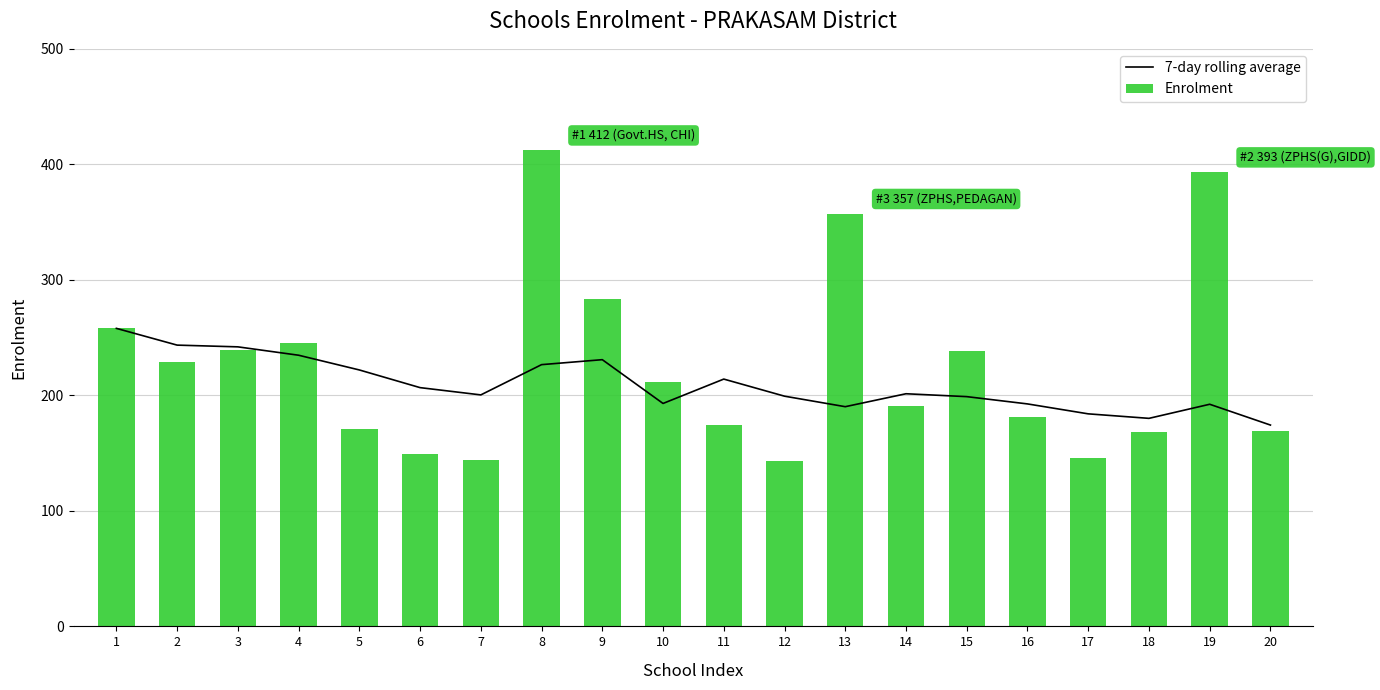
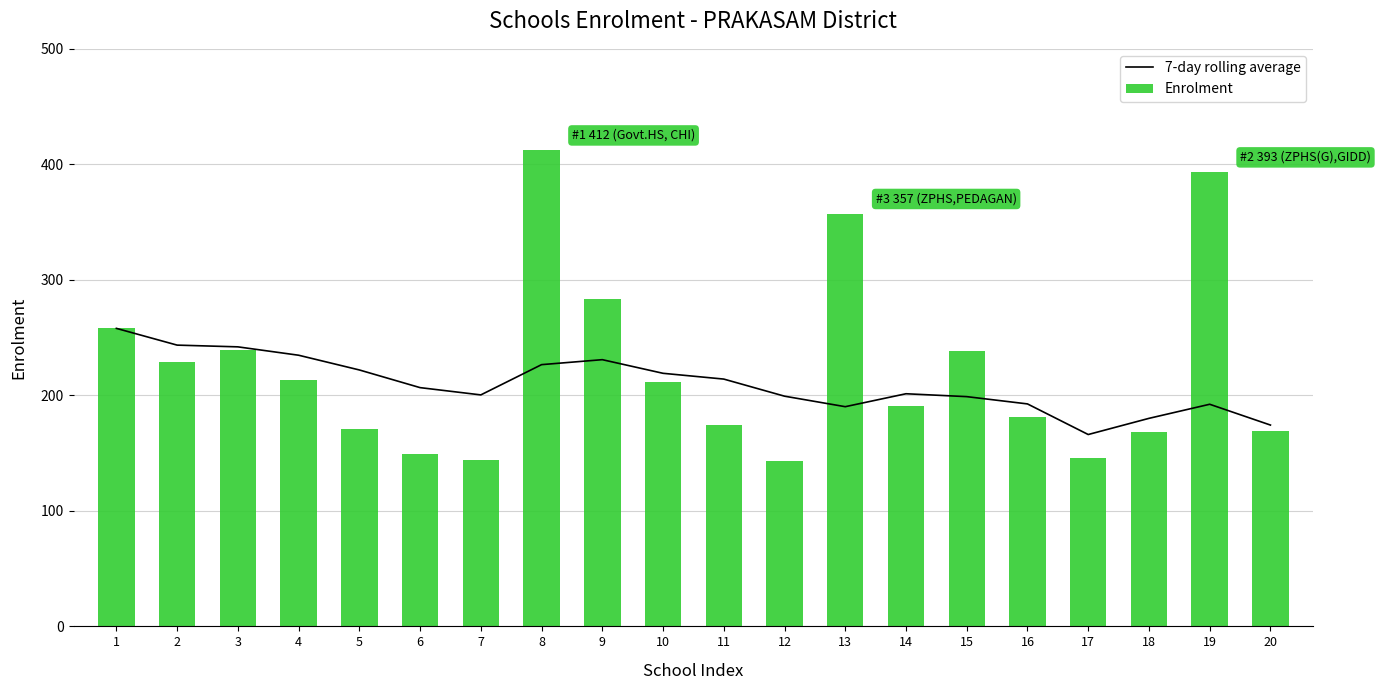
  {
    "7-day rolling average": {
      "1": 258,
      "2": 244,
      "3": 242,
      "4": 235,
      "5": 222,
      "6": 207,
      "7": 200,
      "8": 227,
      "9": 231,
-     "10": 193,
+     "10": 219,
      "11": 214,
      "12": 199,
      "13": 190,
      "14": 201,
      "15": 199,
      "16": 193,
-     "17": 184,
+     "17": 166,
      "18": 180,
      "19": 192,
      "20": 174
    },
    "Enrolment": {
      "1": 258,
      "2": 229,
      "3": 239,
-     "4": 245,
+     "4": 213,
      "5": 171,
      "6": 149,
      "7": 144,
      "8": 412,
      "9": 283,
      "10": 212,
      "11": 174,
      "12": 143,
      "13": 357,
      "14": 191,
      "15": 238,
      "16": 181,
      "17": 146,
      "18": 168,
      "19": 393,
      "20": 169
    }
  }
